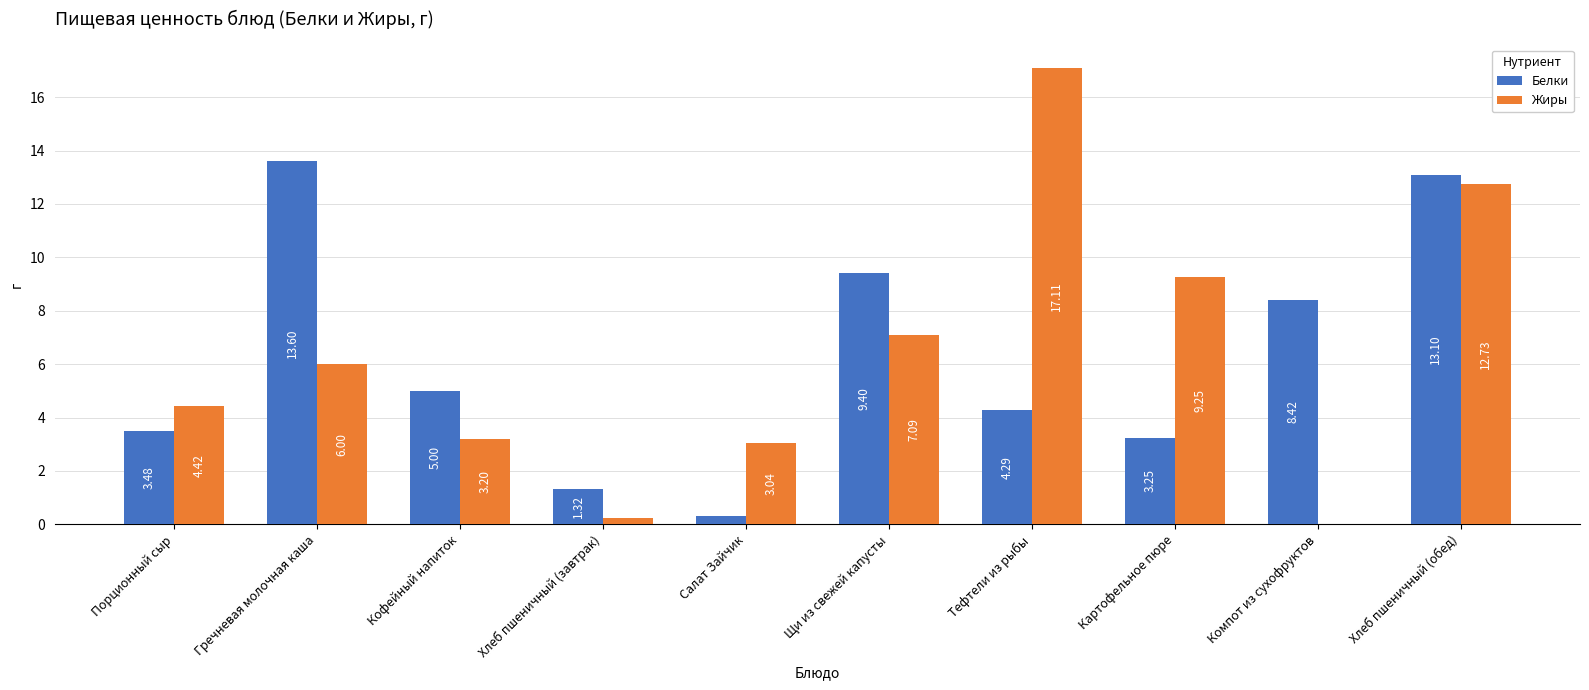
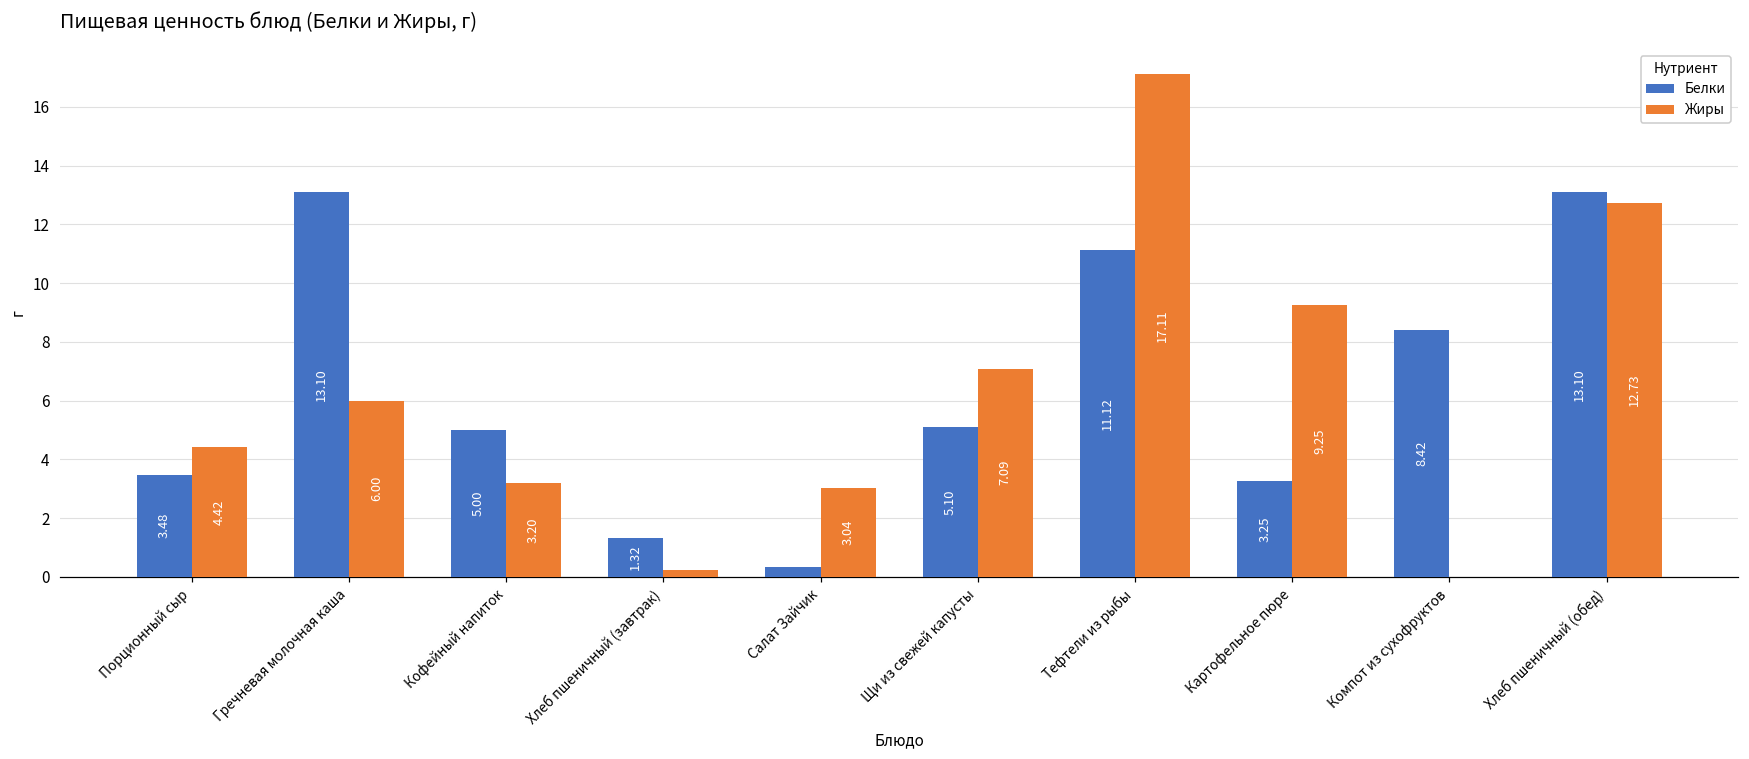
  {
    "Белки": {
      "Порционный сыр": 3.48,
-     "Гречневая молочная каша": 13.60,
+     "Гречневая молочная каша": 13.10,
      "Кофейный напиток": 5.00,
      "Хлеб пшеничный (завтрак)": 1.32,
-     "Щи из свежей капусты": 9.40,
-     "Тефтели из рыбы": 4.29,
+     "Щи из свежей капусты": 5.10,
+     "Тефтели из рыбы": 11.12,
      "Картофельное пюре": 3.25,
      "Компот из сухофруктов": 8.42,
      "Хлеб пшеничный (обед)": 13.10
    },
    "Жиры": {
      "Порционный сыр": 4.42,
      "Гречневая молочная каша": 6.00,
      "Кофейный напиток": 3.20,
      "Салат Зайчик": 3.04,
      "Щи из свежей капусты": 7.09,
      "Тефтели из рыбы": 17.11,
      "Картофельное пюре": 9.25,
      "Хлеб пшеничный (обед)": 12.73
    }
  }
